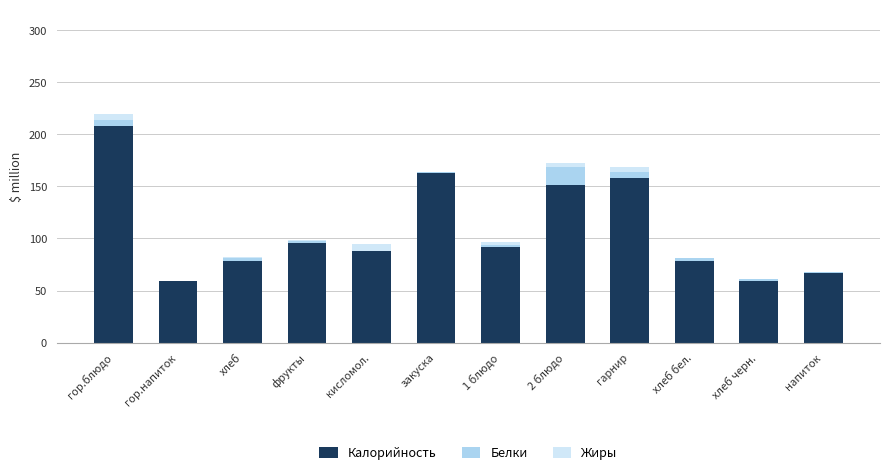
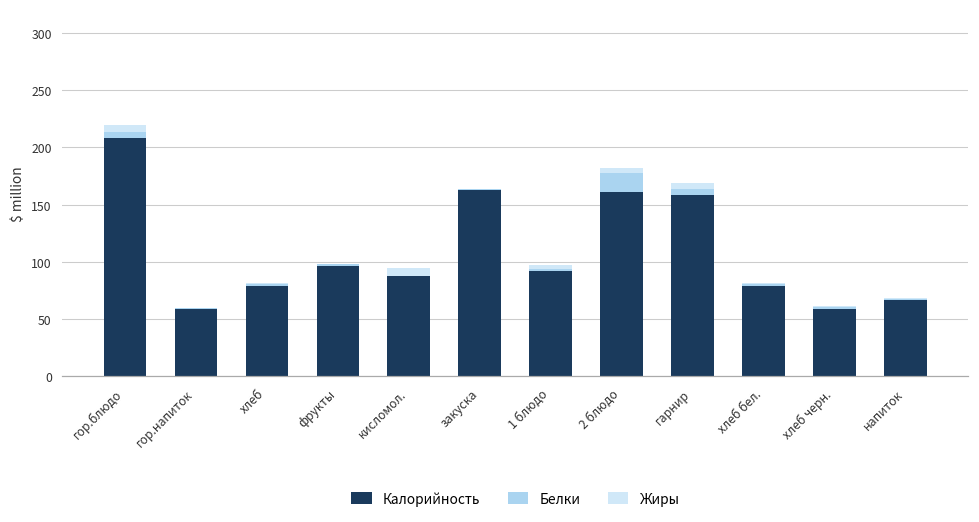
  {
    "Калорийность": {
      "гор.блюдо": 208,
      "гор.напиток": 59,
      "хлеб": 79,
      "фрукты": 96,
      "кисломол.": 88,
      "закуска": 163,
      "1 блюдо": 92,
-     "2 блюдо": 152,
+     "2 блюдо": 161,
      "гарнир": 158,
      "хлеб бел.": 79,
      "хлеб черн.": 59,
      "напиток": 67
    }
  }
